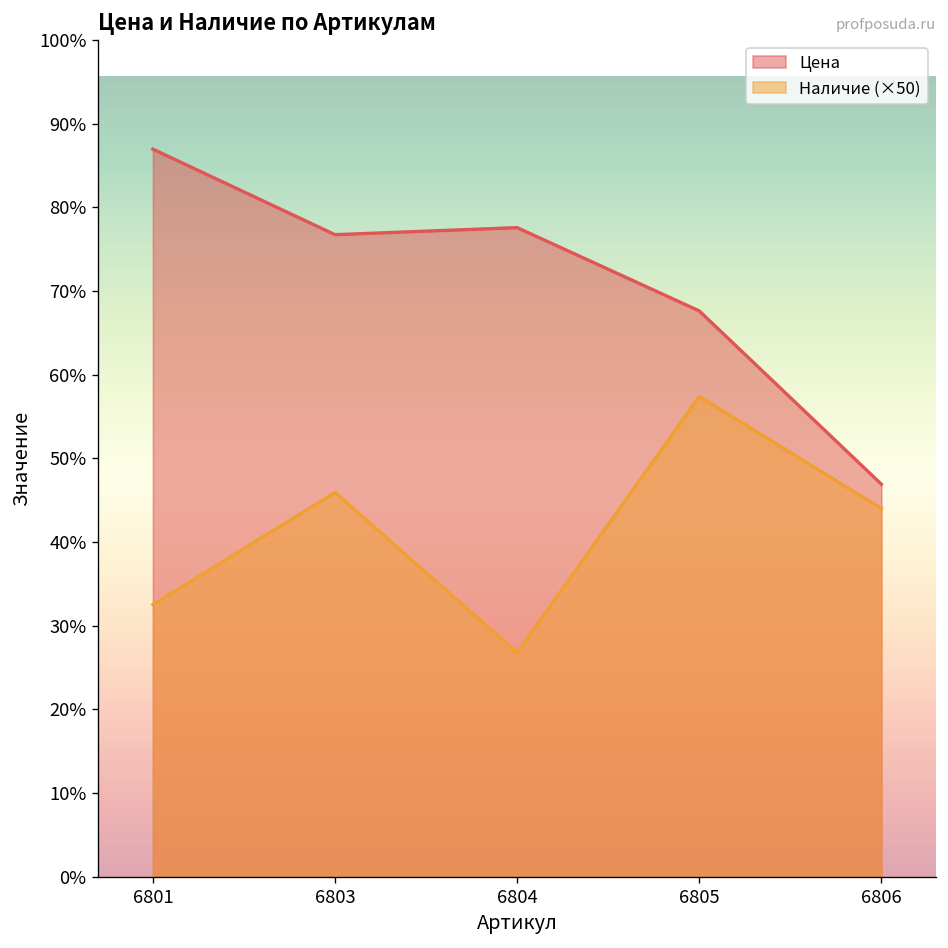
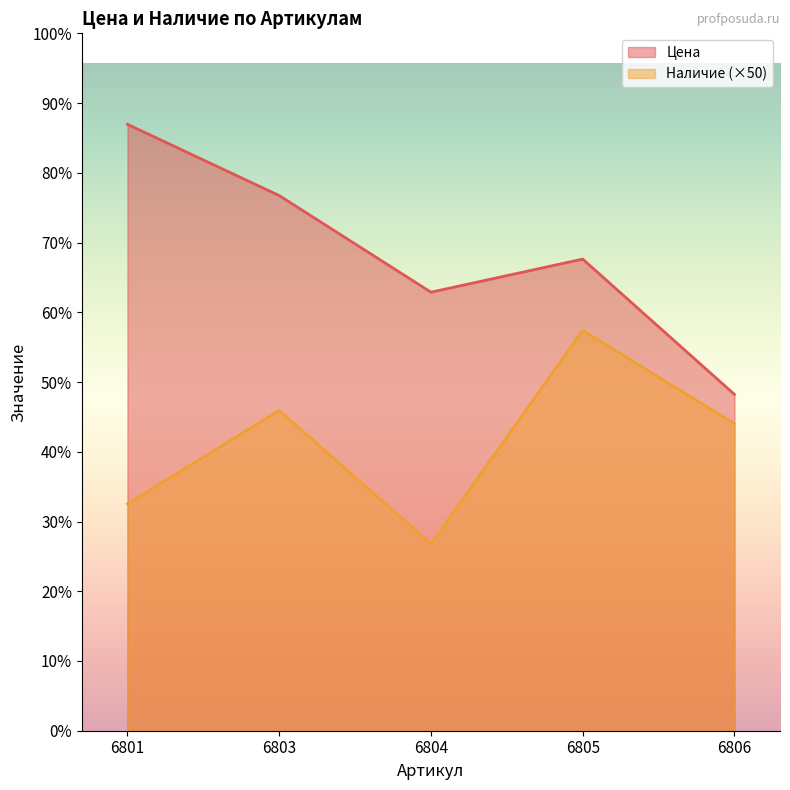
  {
    "Цена": {
      "6801": "87%",
      "6803": "77%",
-     "6804": "78%",
+     "6804": "63%",
      "6805": "68%",
-     "6806": "47%"
+     "6806": "48%"
    },
    "Наличие (×50)": {
      "6801": "33%",
      "6803": "46%",
      "6804": "27%",
      "6805": "57%",
      "6806": "44%"
    }
  }
